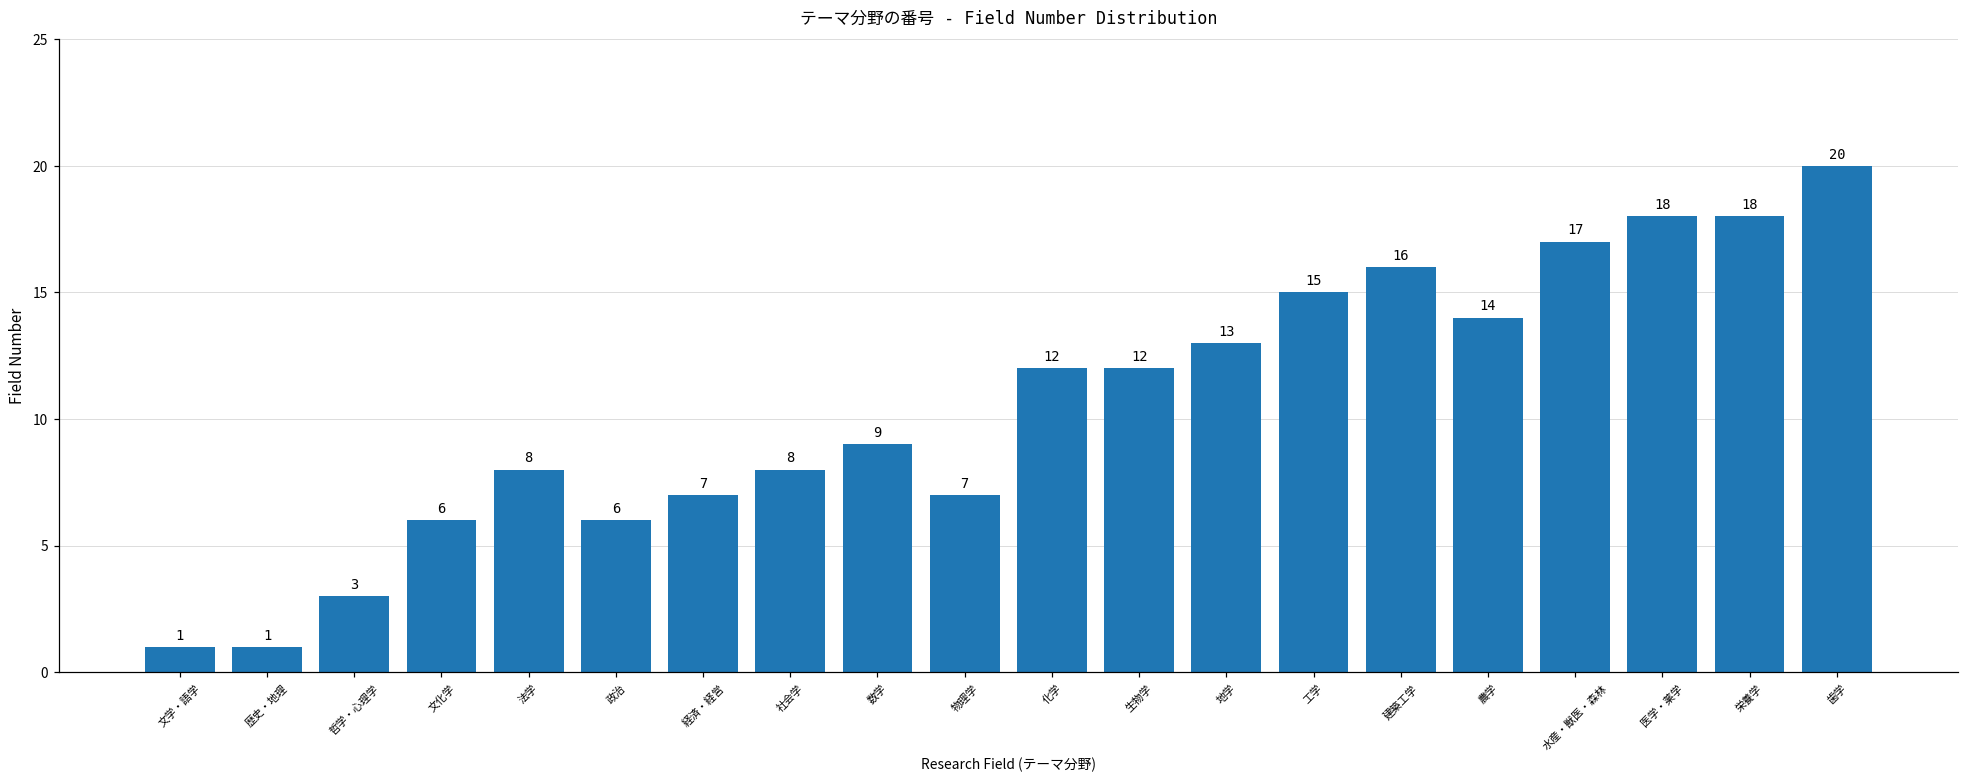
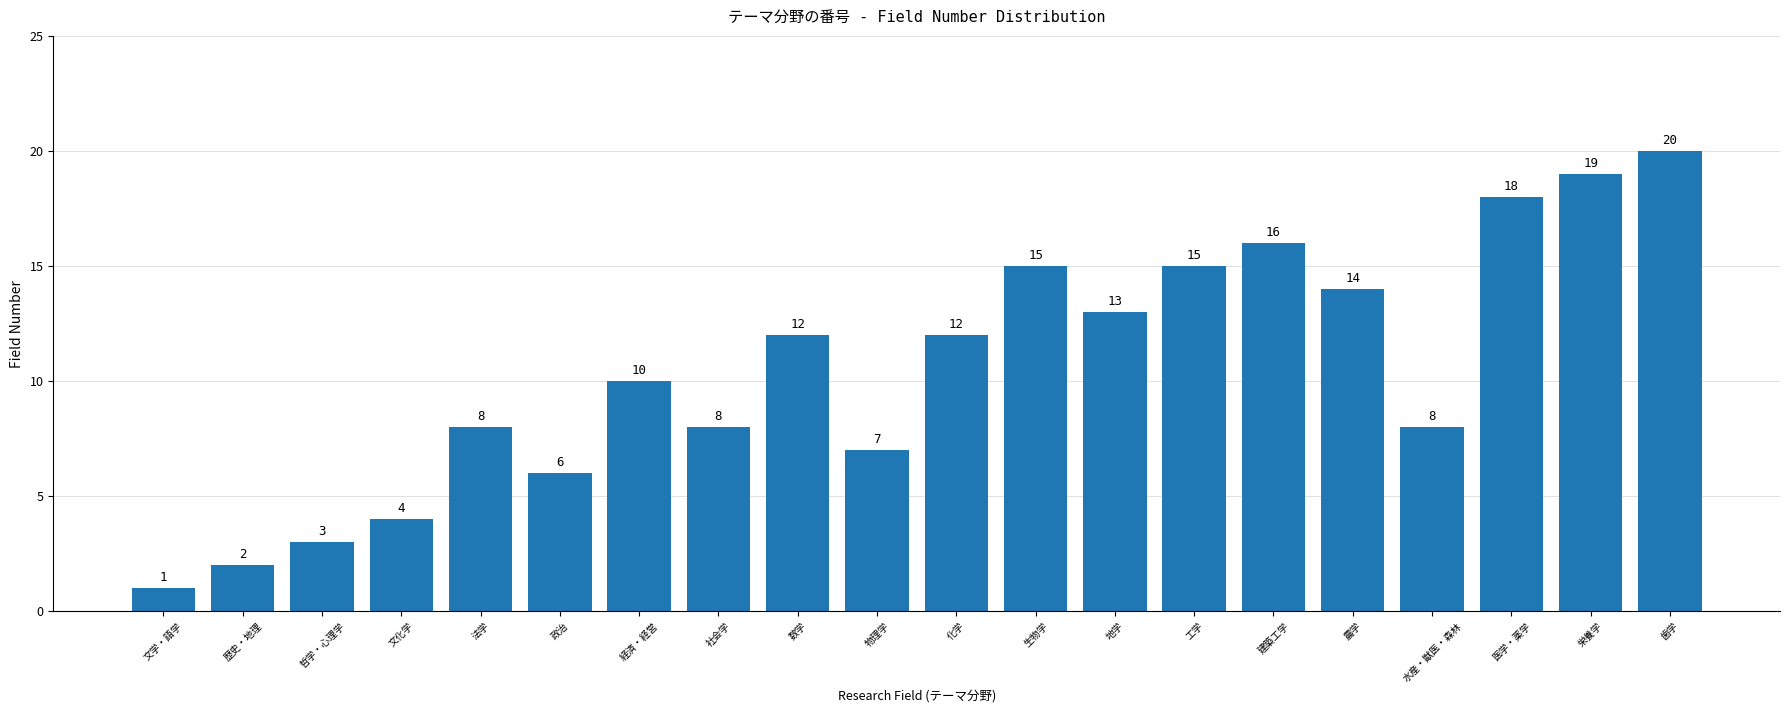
  {
    "文学・語学": 1,
-   "歴史・地理": 1,
+   "歴史・地理": 2,
    "哲学・心理学": 3,
-   "文化学": 6,
+   "文化学": 4,
    "法学": 8,
    "政治": 6,
-   "経済・経営": 7,
+   "経済・経営": 10,
    "社会学": 8,
-   "数学": 9,
+   "数学": 12,
    "物理学": 7,
    "化学": 12,
-   "生物学": 12,
+   "生物学": 15,
    "地学": 13,
    "工学": 15,
    "建築工学": 16,
    "農学": 14,
-   "水産・獣医・森林": 17,
+   "水産・獣医・森林": 8,
    "医学・薬学": 18,
-   "栄養学": 18,
+   "栄養学": 19,
    "歯学": 20
  }
